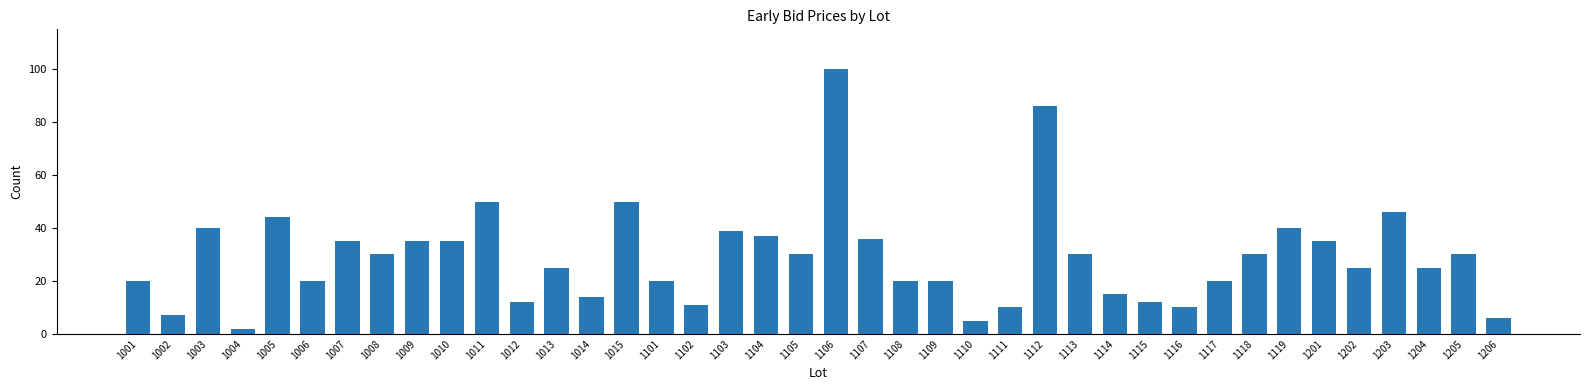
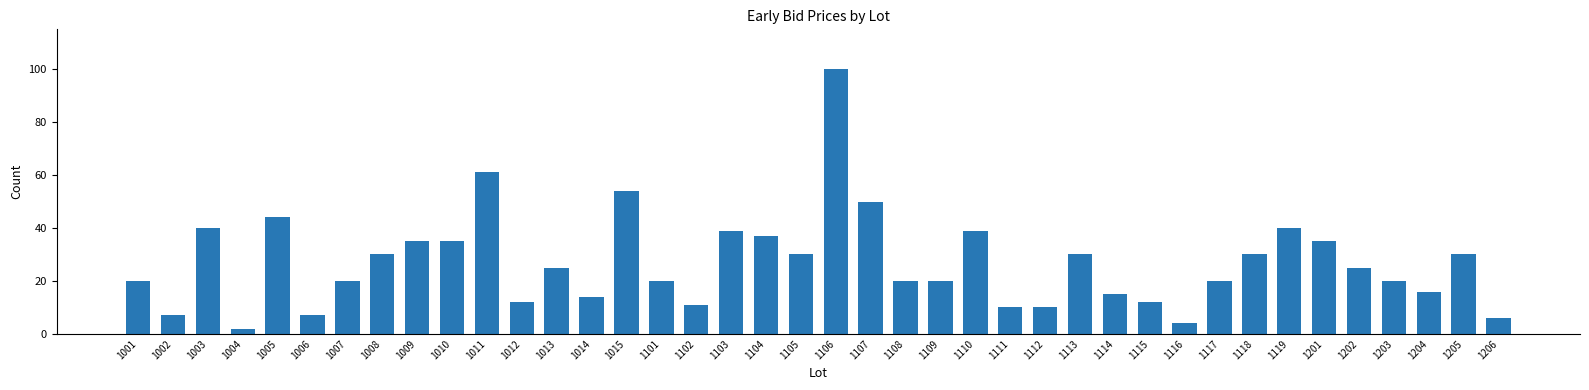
  {
    "1001": 20,
    "1002": 7,
    "1003": 40,
    "1004": 2,
    "1005": 44,
-   "1006": 20,
-   "1007": 35,
+   "1006": 7,
+   "1007": 20,
    "1008": 30,
    "1009": 35,
    "1010": 35,
-   "1011": 50,
+   "1011": 61,
    "1012": 12,
    "1013": 25,
    "1014": 14,
-   "1015": 50,
+   "1015": 54,
    "1101": 20,
    "1102": 11,
    "1103": 39,
    "1104": 37,
    "1105": 30,
    "1106": 100,
-   "1107": 36,
+   "1107": 50,
    "1108": 20,
    "1109": 20,
-   "1110": 5,
+   "1110": 39,
    "1111": 10,
-   "1112": 86,
+   "1112": 10,
    "1113": 30,
    "1114": 15,
    "1115": 12,
-   "1116": 10,
+   "1116": 4,
    "1117": 20,
    "1118": 30,
    "1119": 40,
    "1201": 35,
    "1202": 25,
-   "1203": 46,
-   "1204": 25,
+   "1203": 20,
+   "1204": 16,
    "1205": 30,
    "1206": 6
  }
